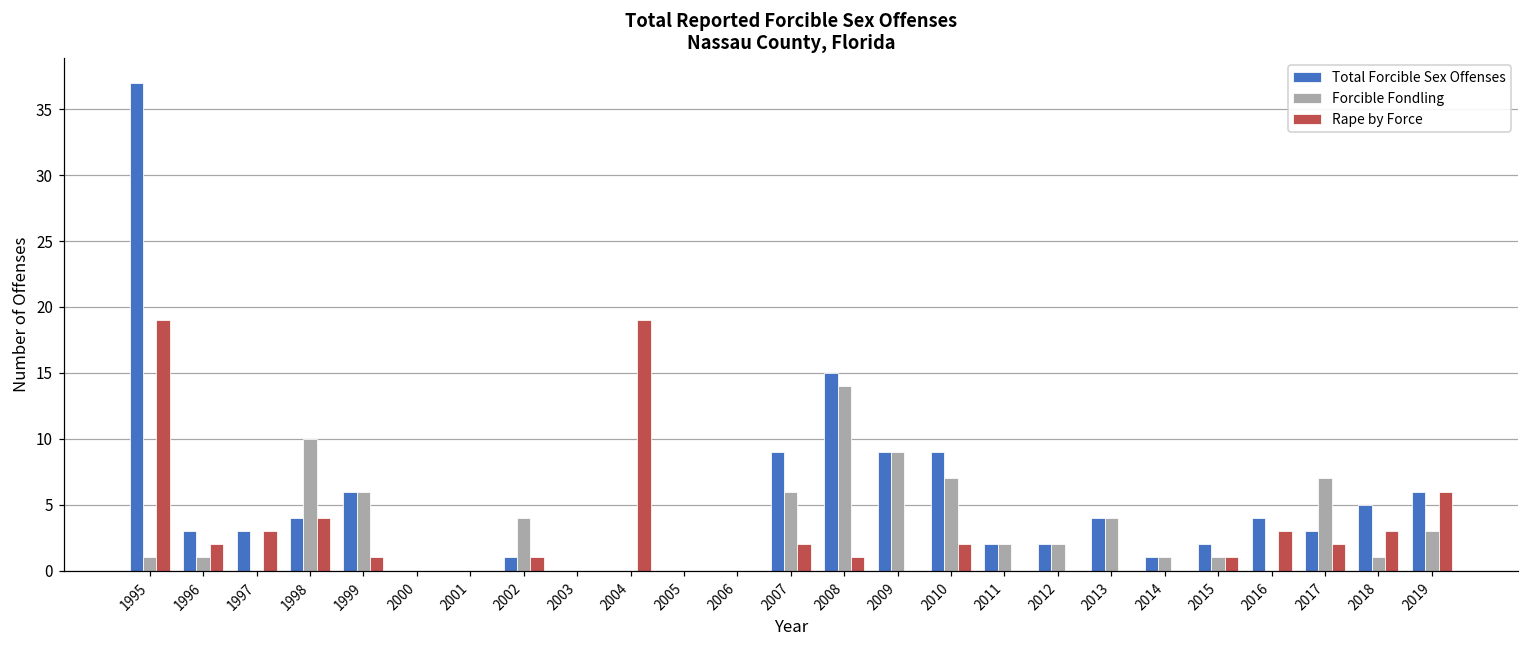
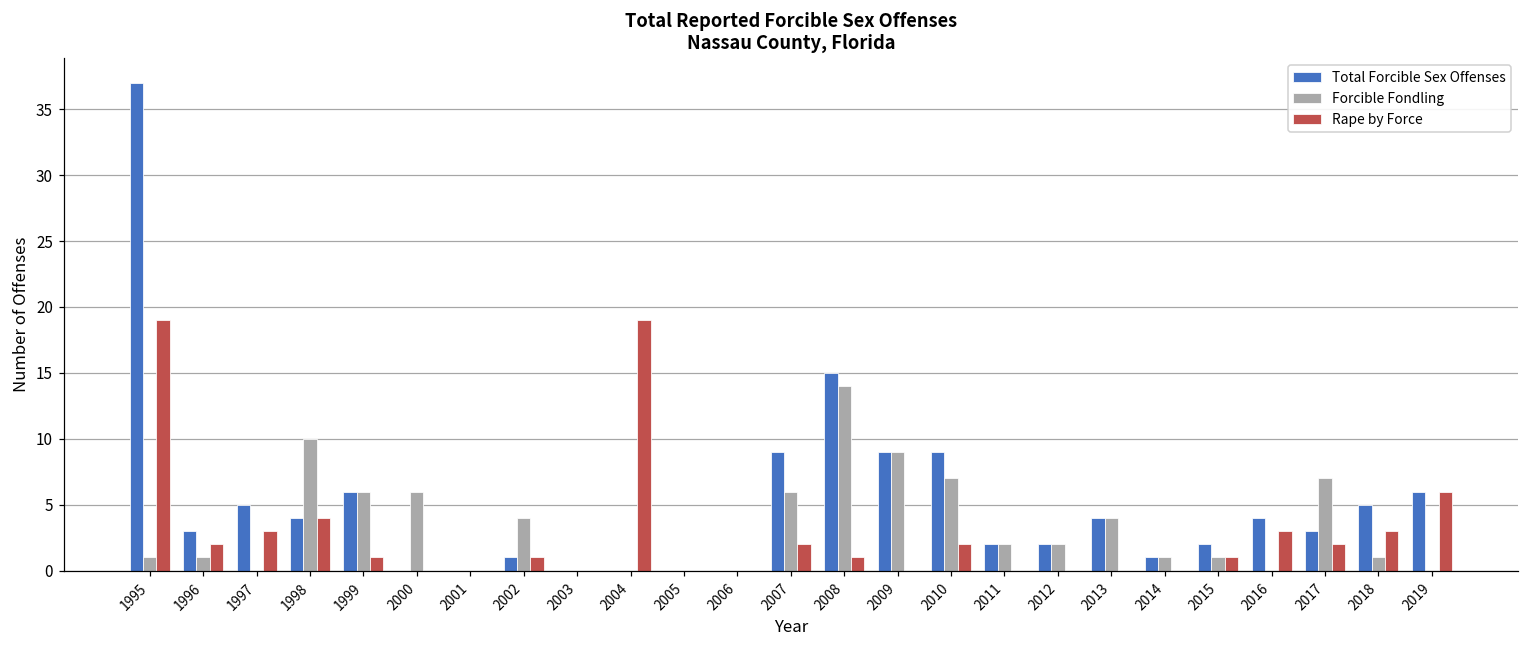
  {
    "Total Forcible Sex Offenses": {
      "1995": 37,
      "1996": 3,
-     "1997": 3,
+     "1997": 5,
      "1998": 4,
      "1999": 6,
      "2000": 0,
      "2001": 0,
      "2002": 1,
      "2003": 0,
      "2004": 0,
      "2005": 0,
      "2006": 0,
      "2007": 9,
      "2008": 15,
      "2009": 9,
      "2010": 9,
      "2011": 2,
      "2012": 2,
      "2013": 4,
      "2014": 1,
      "2015": 2,
      "2016": 4,
      "2017": 3,
      "2018": 5,
      "2019": 6
    },
    "Forcible Fondling": {
      "1995": 1,
      "1996": 1,
      "1997": 0,
      "1998": 10,
      "1999": 6,
-     "2000": 0,
+     "2000": 6,
      "2001": 0,
      "2002": 4,
      "2003": 0,
      "2004": 0,
      "2005": 0,
      "2006": 0,
      "2007": 6,
      "2008": 14,
      "2009": 9,
      "2010": 7,
      "2011": 2,
      "2012": 2,
      "2013": 4,
      "2014": 1,
      "2015": 1,
      "2016": 0,
      "2017": 7,
      "2018": 1,
-     "2019": 3
+     "2019": 0
    },
    "Rape by Force": {
      "1995": 19,
      "1996": 2,
      "1997": 3,
      "1998": 4,
      "1999": 1,
      "2000": 0,
      "2001": 0,
      "2002": 1,
      "2003": 0,
      "2004": 19,
      "2005": 0,
      "2006": 0,
      "2007": 2,
      "2008": 1,
      "2009": 0,
      "2010": 2,
      "2011": 0,
      "2012": 0,
      "2013": 0,
      "2014": 0,
      "2015": 1,
      "2016": 3,
      "2017": 2,
      "2018": 3,
      "2019": 6
    }
  }
